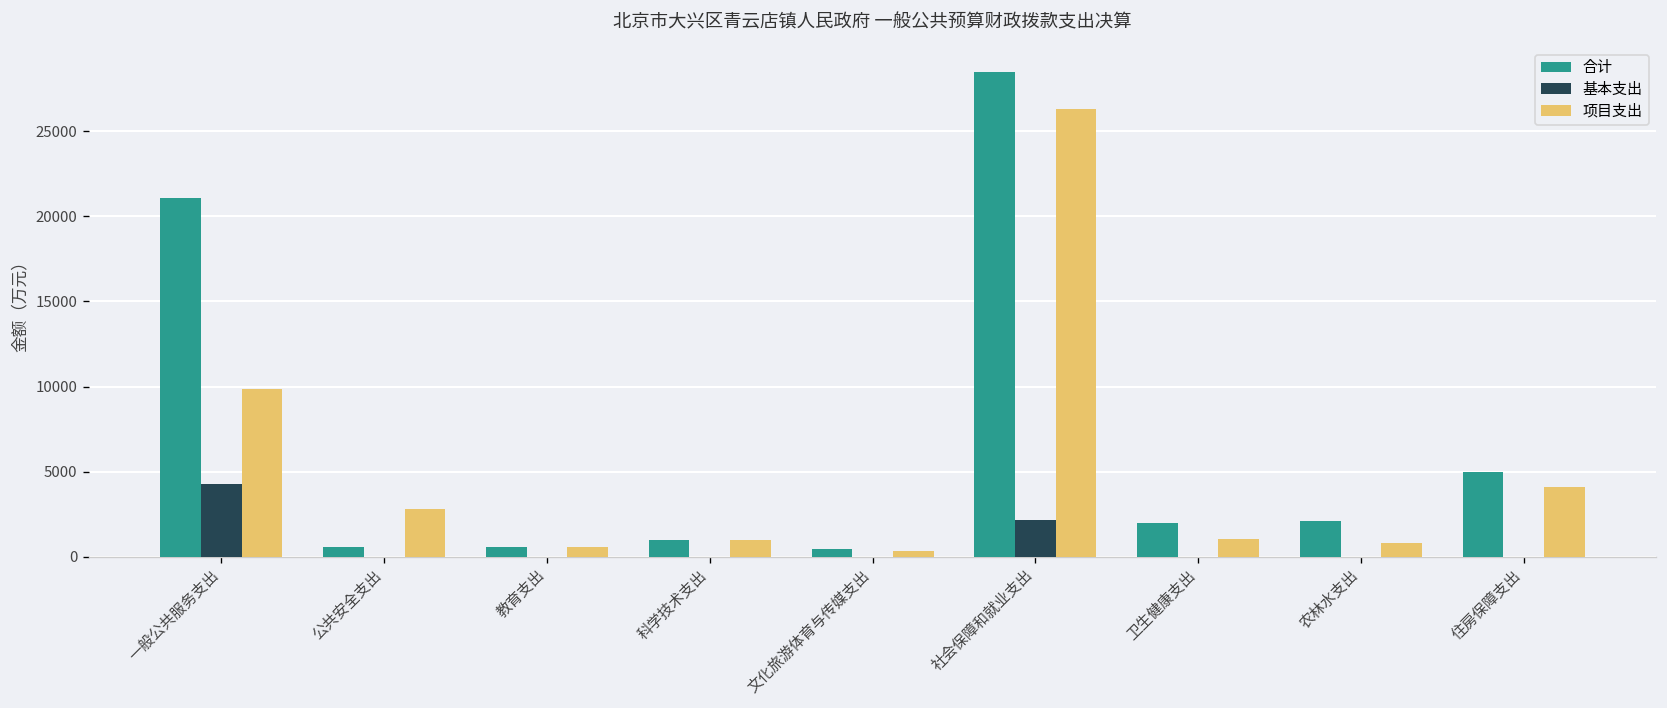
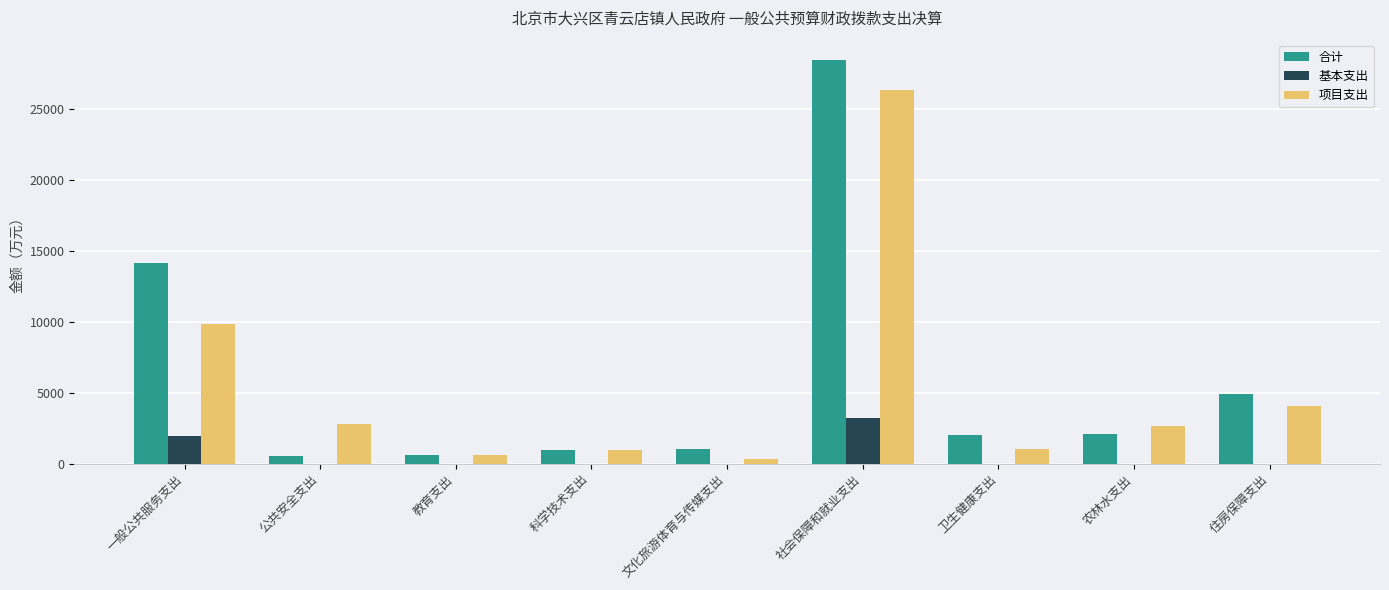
  {
    "合计": {
-     "一般公共服务支出": 21100,
+     "一般公共服务支出": 14100,
      "公共安全支出": 600,
      "教育支出": 600,
      "科学技术支出": 1000,
-     "文化旅游体育与传媒支出": 400,
+     "文化旅游体育与传媒支出": 1000,
      "社会保障和就业支出": 28500,
      "卫生健康支出": 2000,
      "农林水支出": 2100,
      "住房保障支出": 5000
    },
    "基本支出": {
-     "一般公共服务支出": 4300,
+     "一般公共服务支出": 2000,
      "公共安全支出": 0,
      "教育支出": 0,
      "科学技术支出": 0,
      "文化旅游体育与传媒支出": 0,
-     "社会保障和就业支出": 2200,
+     "社会保障和就业支出": 3300,
      "卫生健康支出": 0,
      "农林水支出": 0,
      "住房保障支出": 0
    },
    "项目支出": {
      "一般公共服务支出": 9900,
      "公共安全支出": 2800,
      "教育支出": 600,
      "科学技术支出": 1000,
      "文化旅游体育与传媒支出": 300,
      "社会保障和就业支出": 26300,
      "卫生健康支出": 1000,
-     "农林水支出": 800,
+     "农林水支出": 2600,
      "住房保障支出": 4100
    }
  }
